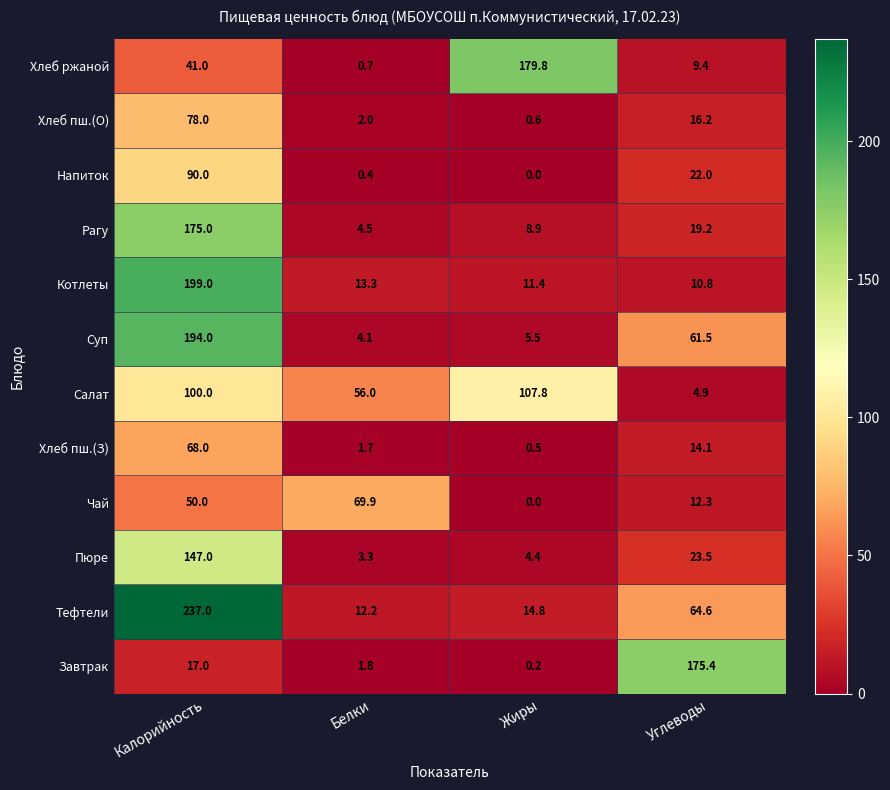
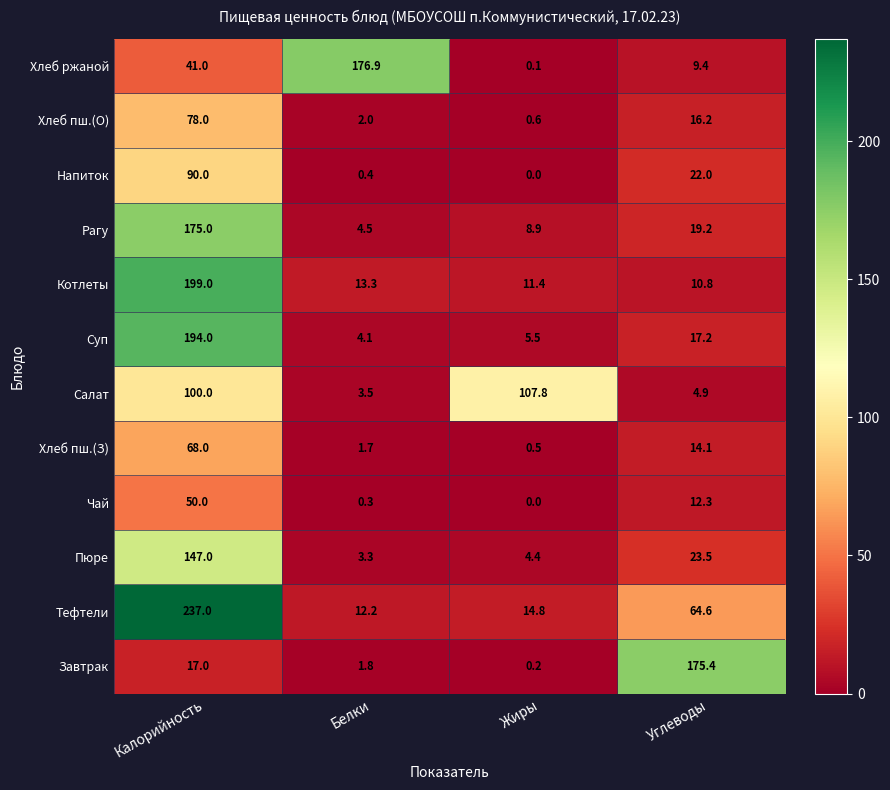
  {
    "Хлеб ржаной": {
      "Калорийность": 41.0,
-     "Белки": 0.7,
-     "Жиры": 179.8,
+     "Белки": 176.9,
+     "Жиры": 0.1,
      "Углеводы": 9.4
    },
    "Хлеб пш.(О)": {
      "Калорийность": 78.0,
      "Белки": 2.0,
      "Жиры": 0.6,
      "Углеводы": 16.2
    },
    "Напиток": {
      "Калорийность": 90.0,
      "Белки": 0.4,
      "Жиры": 0.0,
      "Углеводы": 22.0
    },
    "Рагу": {
      "Калорийность": 175.0,
      "Белки": 4.5,
      "Жиры": 8.9,
      "Углеводы": 19.2
    },
    "Котлеты": {
      "Калорийность": 199.0,
      "Белки": 13.3,
      "Жиры": 11.4,
      "Углеводы": 10.8
    },
    "Суп": {
      "Калорийность": 194.0,
      "Белки": 4.1,
      "Жиры": 5.5,
-     "Углеводы": 61.5
+     "Углеводы": 17.2
    },
    "Салат": {
      "Калорийность": 100.0,
-     "Белки": 56.0,
+     "Белки": 3.5,
      "Жиры": 107.8,
      "Углеводы": 4.9
    },
    "Хлеб пш.(З)": {
      "Калорийность": 68.0,
      "Белки": 1.7,
      "Жиры": 0.5,
      "Углеводы": 14.1
    },
    "Чай": {
      "Калорийность": 50.0,
-     "Белки": 69.9,
+     "Белки": 0.3,
      "Жиры": 0.0,
      "Углеводы": 12.3
    },
    "Пюре": {
      "Калорийность": 147.0,
      "Белки": 3.3,
      "Жиры": 4.4,
      "Углеводы": 23.5
    },
    "Тефтели": {
      "Калорийность": 237.0,
      "Белки": 12.2,
      "Жиры": 14.8,
      "Углеводы": 64.6
    },
    "Завтрак": {
      "Калорийность": 17.0,
      "Белки": 1.8,
      "Жиры": 0.2,
      "Углеводы": 175.4
    }
  }
